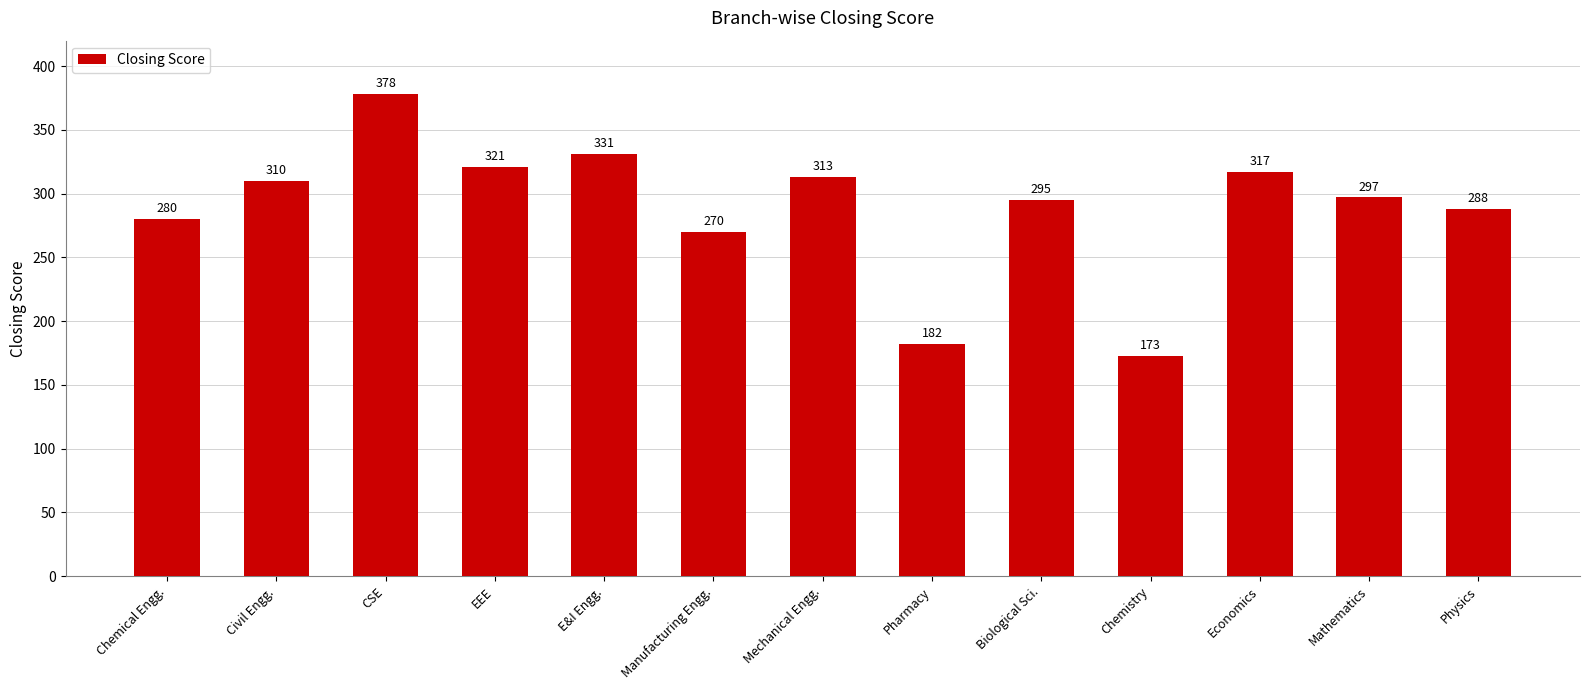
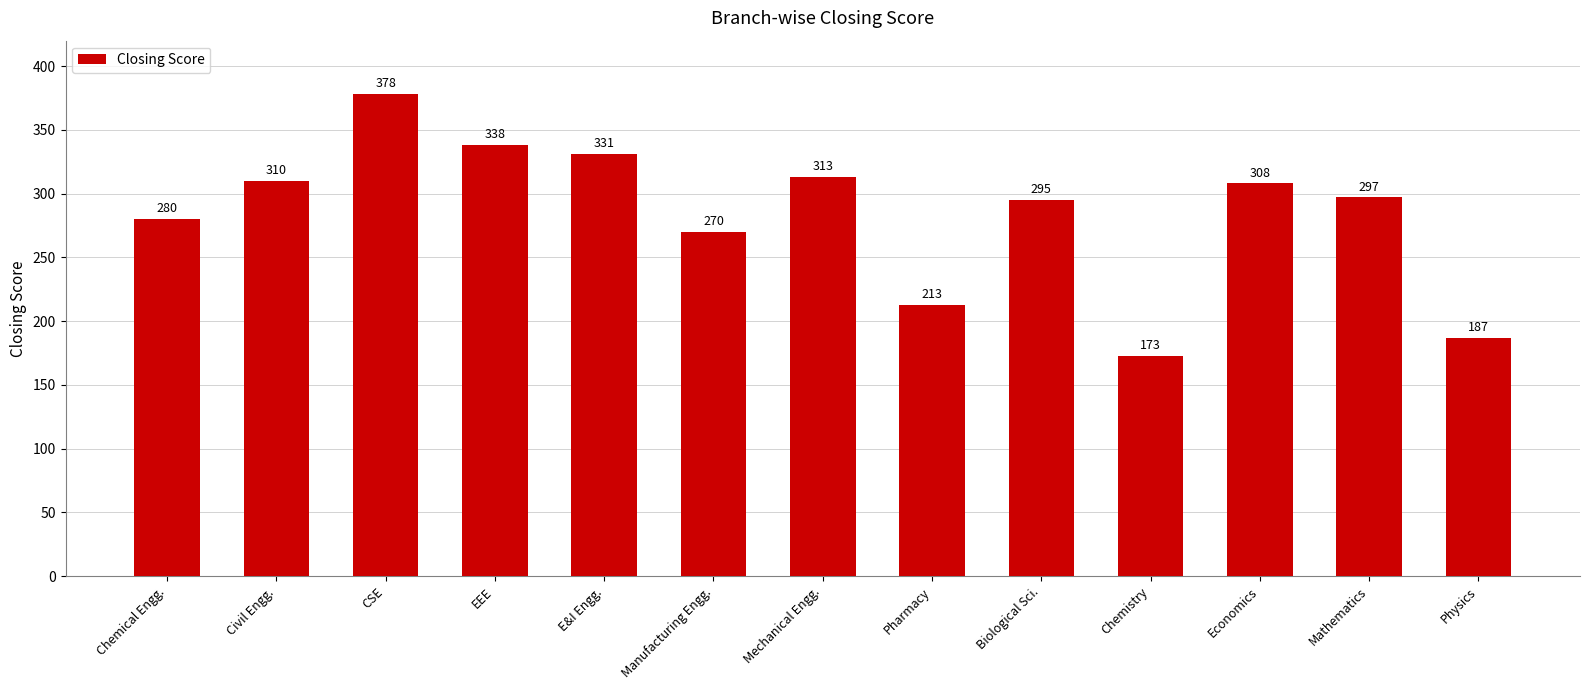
  {
    "Chemical Engg.": 280,
    "Civil Engg.": 310,
    "CSE": 378,
-   "EEE": 321,
+   "EEE": 338,
    "E&I Engg.": 331,
    "Manufacturing Engg.": 270,
    "Mechanical Engg.": 313,
-   "Pharmacy": 182,
+   "Pharmacy": 213,
    "Biological Sci.": 295,
    "Chemistry": 173,
-   "Economics": 317,
+   "Economics": 308,
    "Mathematics": 297,
-   "Physics": 288
+   "Physics": 187
  }
